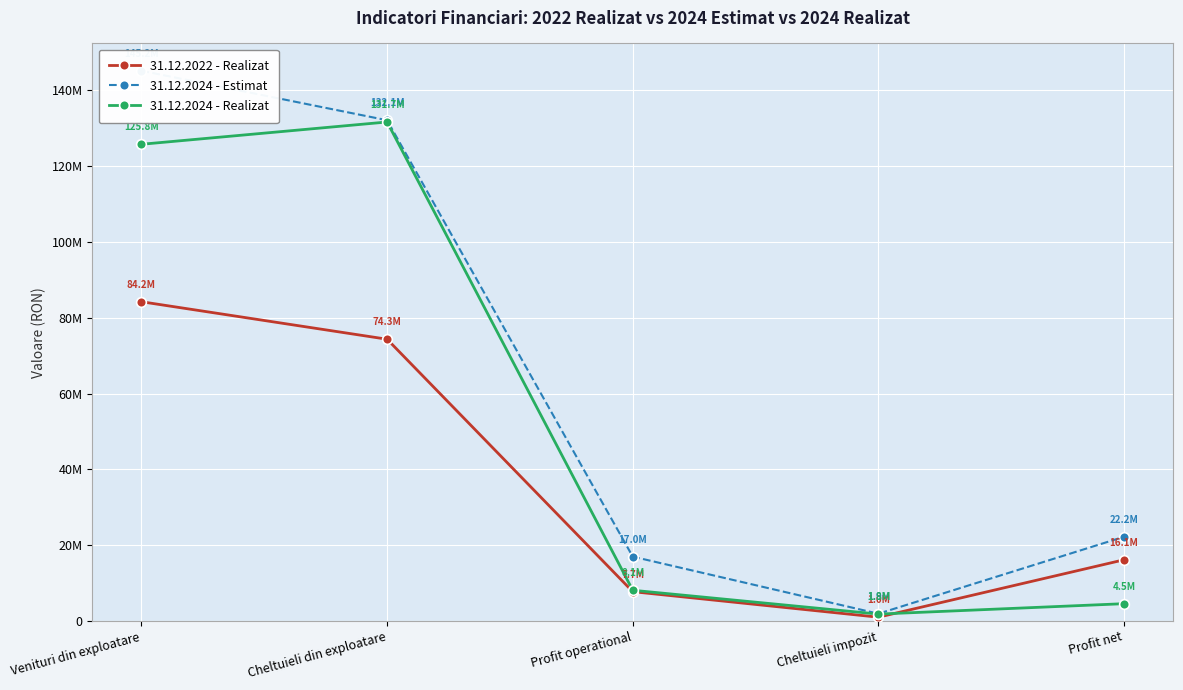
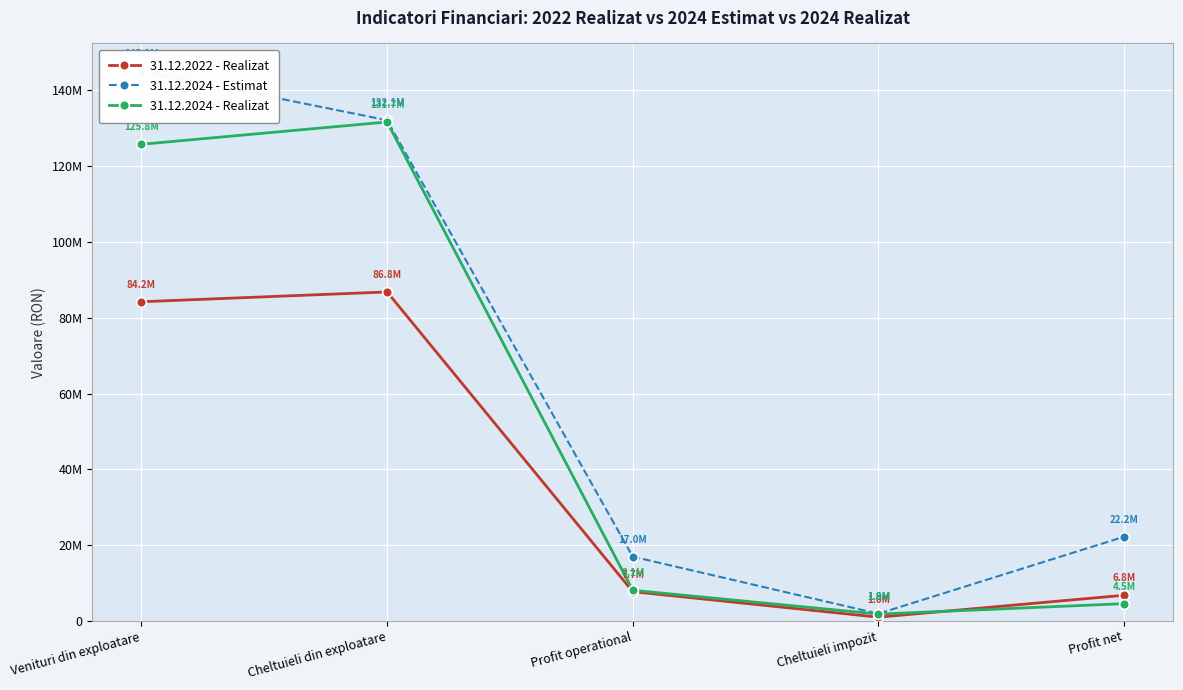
  {
    "31.12.2022 - Realizat": {
      "Venituri din exploatare": "84.2M",
-     "Cheltuieli din exploatare": "74.3M",
-     "Profit net": "16.1M"
+     "Cheltuieli din exploatare": "86.8M",
+     "Profit net": "6.8M"
    },
    "31.12.2024 - Estimat": {
      "Profit operational": "17.0M",
      "Profit net": "22.2M"
    },
    "31.12.2024 - Realizat": {
      "Profit net": "4.5M"
    }
  }
